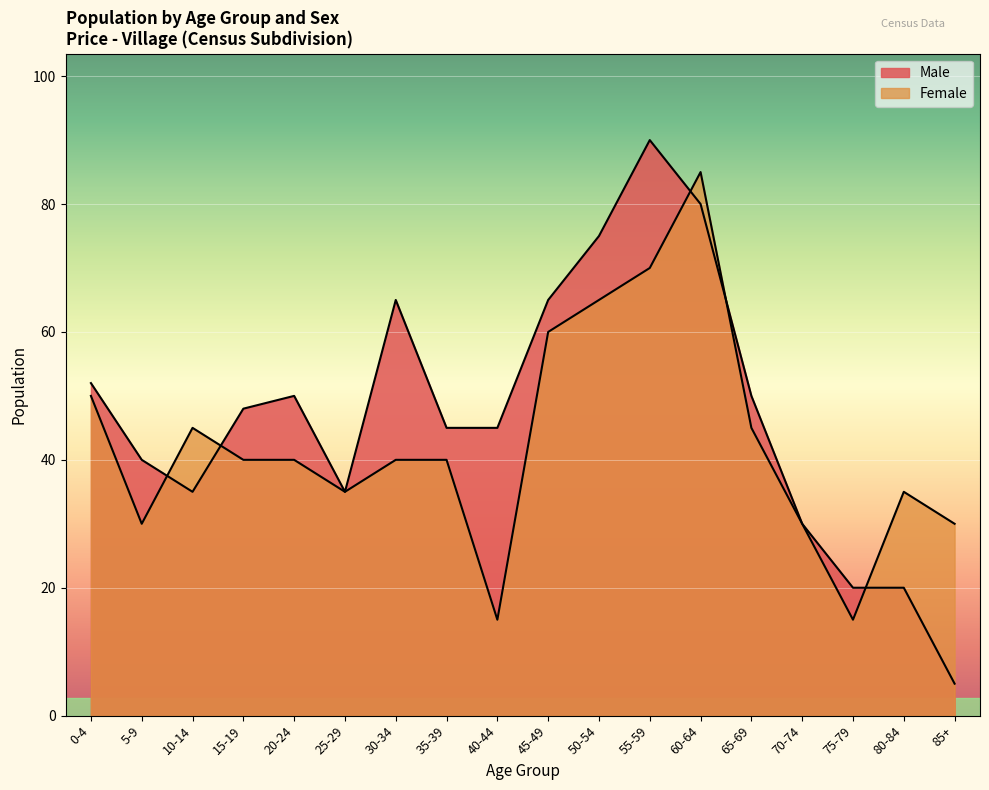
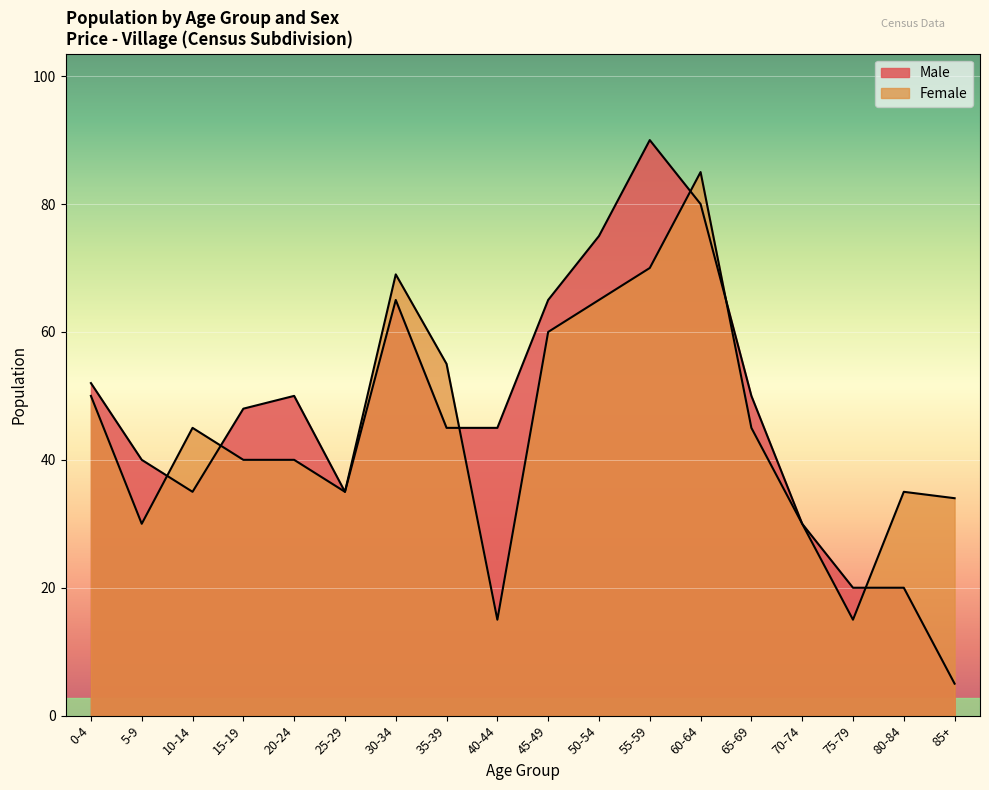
  {
    "Male": {
      "0-4": 52,
      "5-9": 40,
      "10-14": 35,
      "15-19": 48,
      "20-24": 50,
      "30-34": 65,
      "35-39": 45,
      "40-44": 45,
      "45-49": 65,
      "50-54": 75,
      "55-59": 90,
      "60-64": 80,
      "65-69": 50,
      "75-79": 20,
      "80-84": 20,
      "85+": 5
    },
    "Female": {
      "0-4": 50,
      "5-9": 30,
      "10-14": 45,
      "15-19": 40,
      "20-24": 40,
-     "30-34": 40,
-     "35-39": 40,
+     "30-34": 69,
+     "35-39": 55,
      "40-44": 15,
      "45-49": 60,
      "50-54": 65,
      "55-59": 70,
      "60-64": 85,
      "65-69": 45,
      "75-79": 15,
      "80-84": 35,
-     "85+": 30
+     "85+": 34
    }
  }
